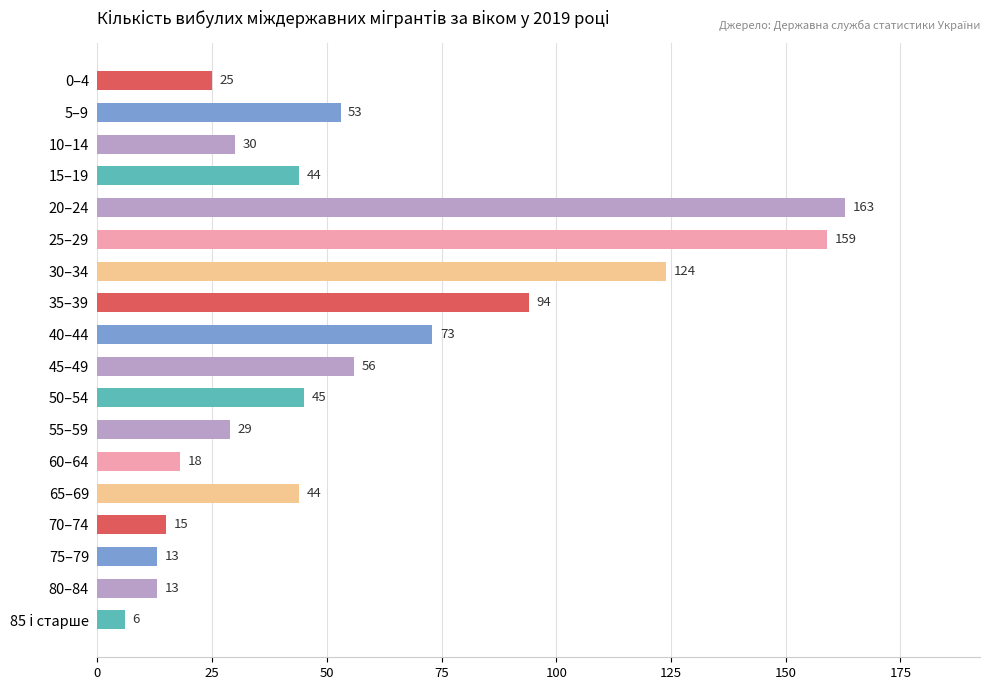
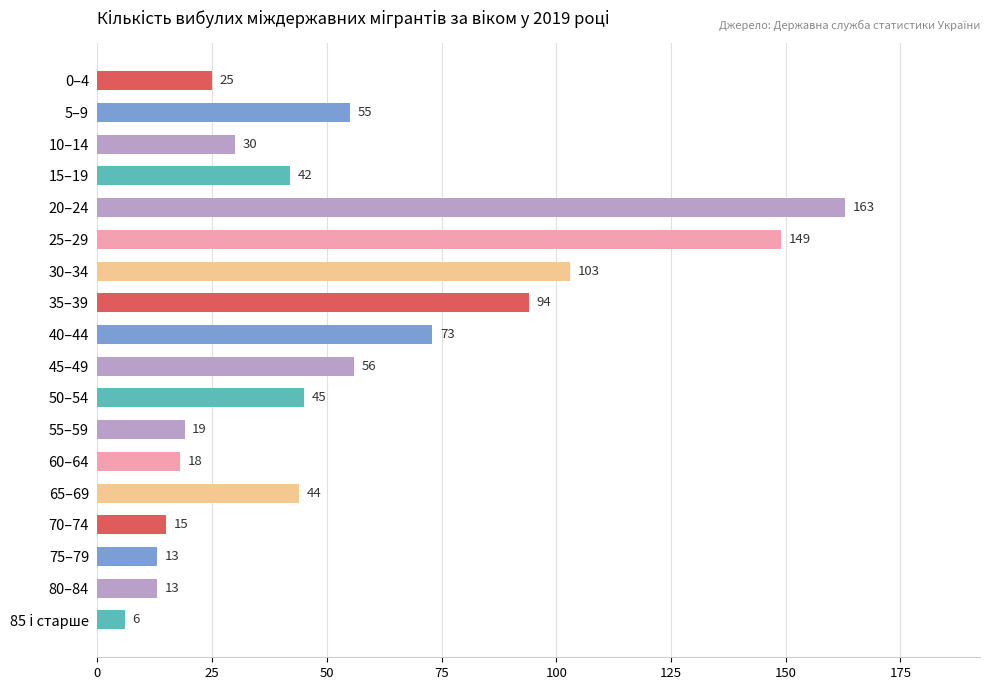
  {
    "0–4": 25,
-   "5–9": 53,
+   "5–9": 55,
    "10–14": 30,
-   "15–19": 44,
+   "15–19": 42,
    "20–24": 163,
-   "25–29": 159,
-   "30–34": 124,
+   "25–29": 149,
+   "30–34": 103,
    "35–39": 94,
    "40–44": 73,
    "45–49": 56,
    "50–54": 45,
-   "55–59": 29,
+   "55–59": 19,
    "60–64": 18,
    "65–69": 44,
    "70–74": 15,
    "75–79": 13,
    "80–84": 13,
    "85 і старше": 6
  }
